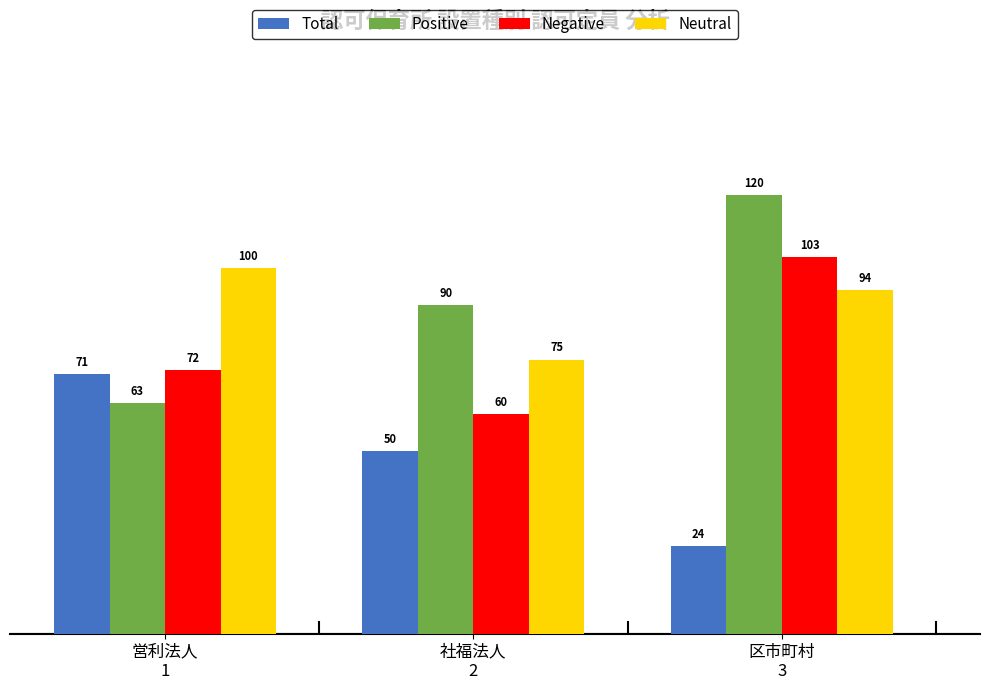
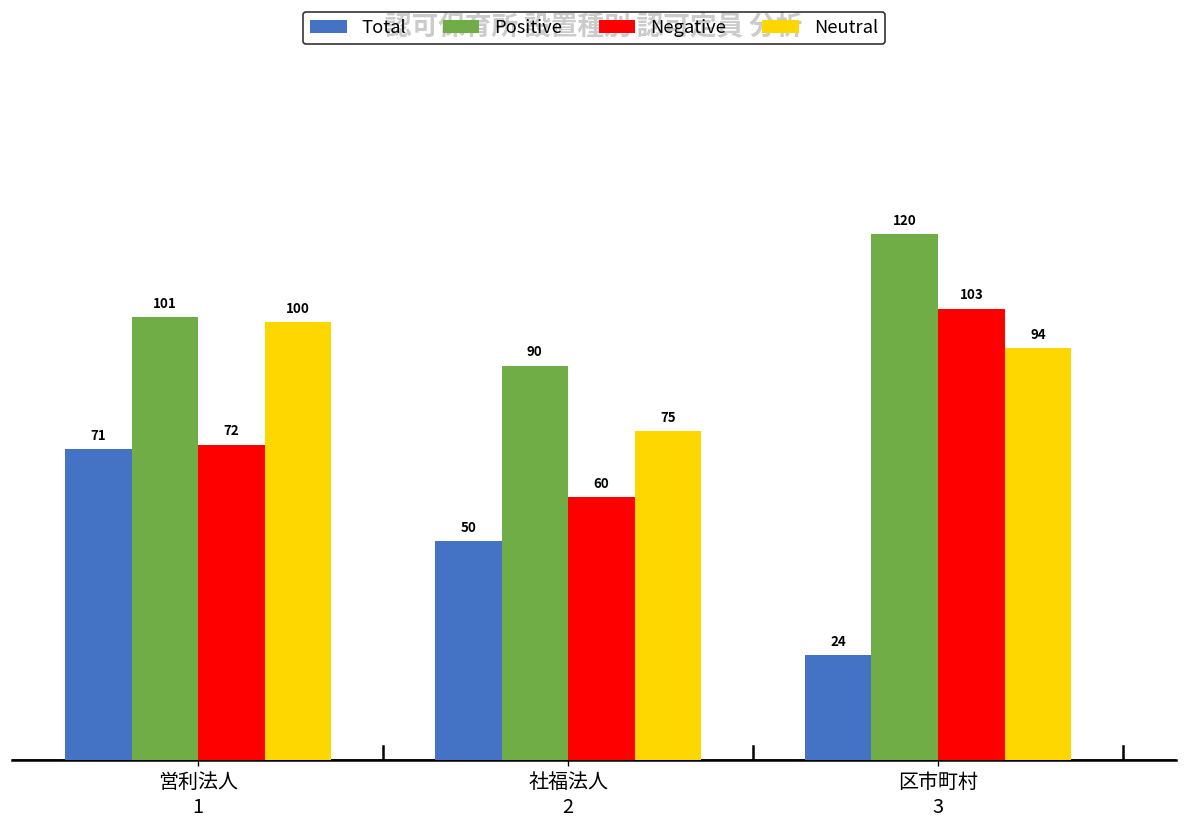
  {
    "Total": {
      "営利法人 1": 71,
      "社福法人 2": 50,
      "区市町村 3": 24
    },
    "Positive": {
-     "営利法人 1": 63,
+     "営利法人 1": 101,
      "社福法人 2": 90,
      "区市町村 3": 120
    },
    "Negative": {
      "営利法人 1": 72,
      "社福法人 2": 60,
      "区市町村 3": 103
    },
    "Neutral": {
      "営利法人 1": 100,
      "社福法人 2": 75,
      "区市町村 3": 94
    }
  }
